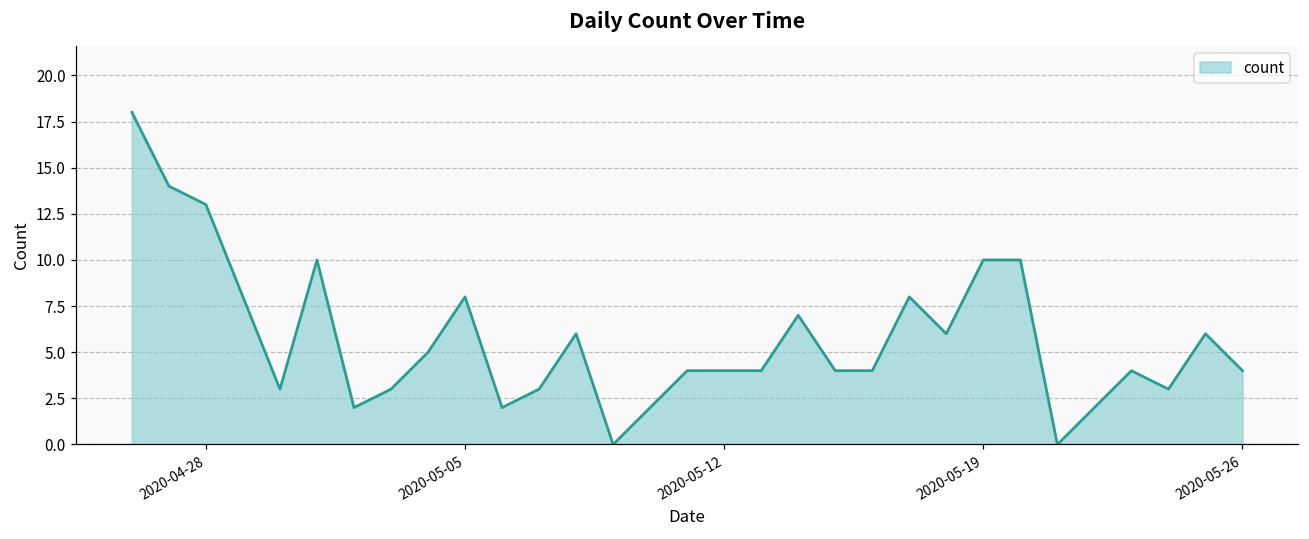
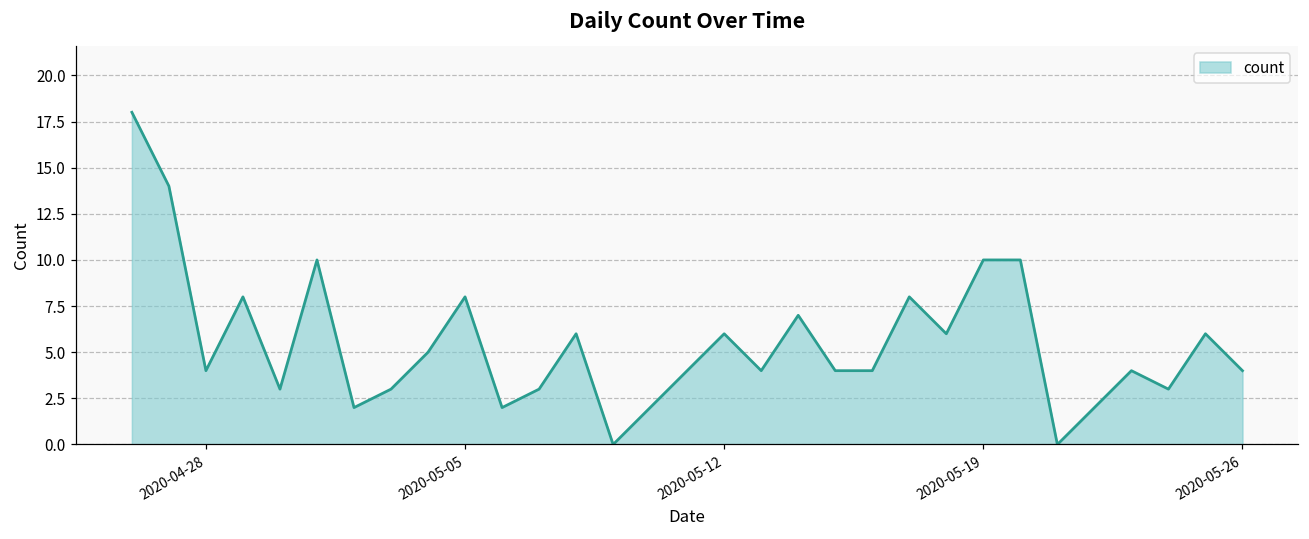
  {
-   "2020-04-28": 13,
+   "2020-04-28": 4,
    "2020-05-05": 8,
-   "2020-05-12": 4,
+   "2020-05-12": 6,
    "2020-05-19": 10,
    "2020-05-26": 4
  }
